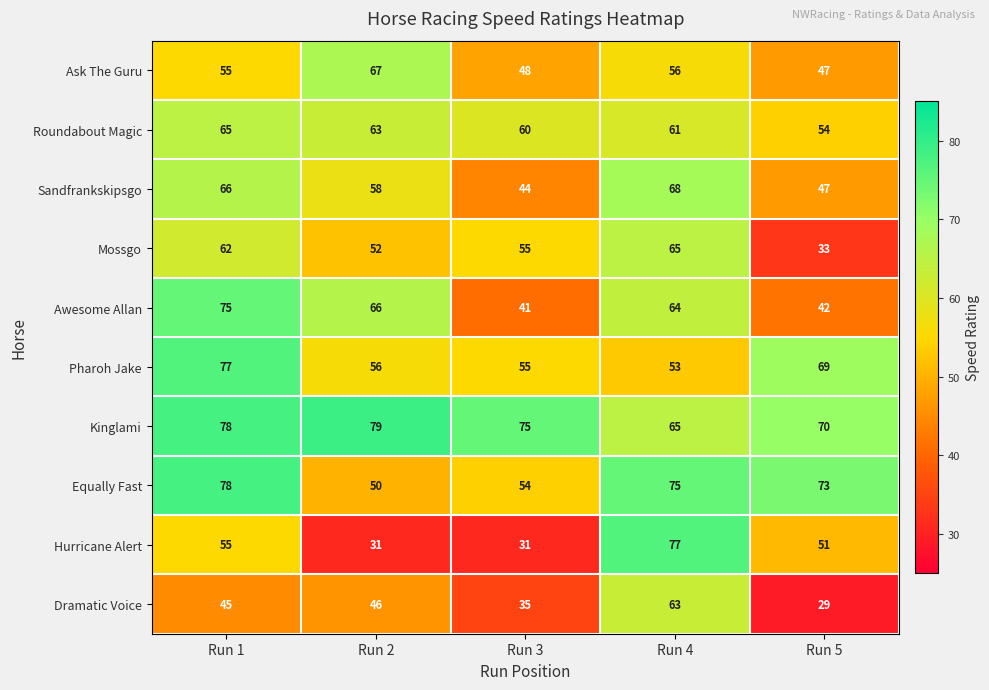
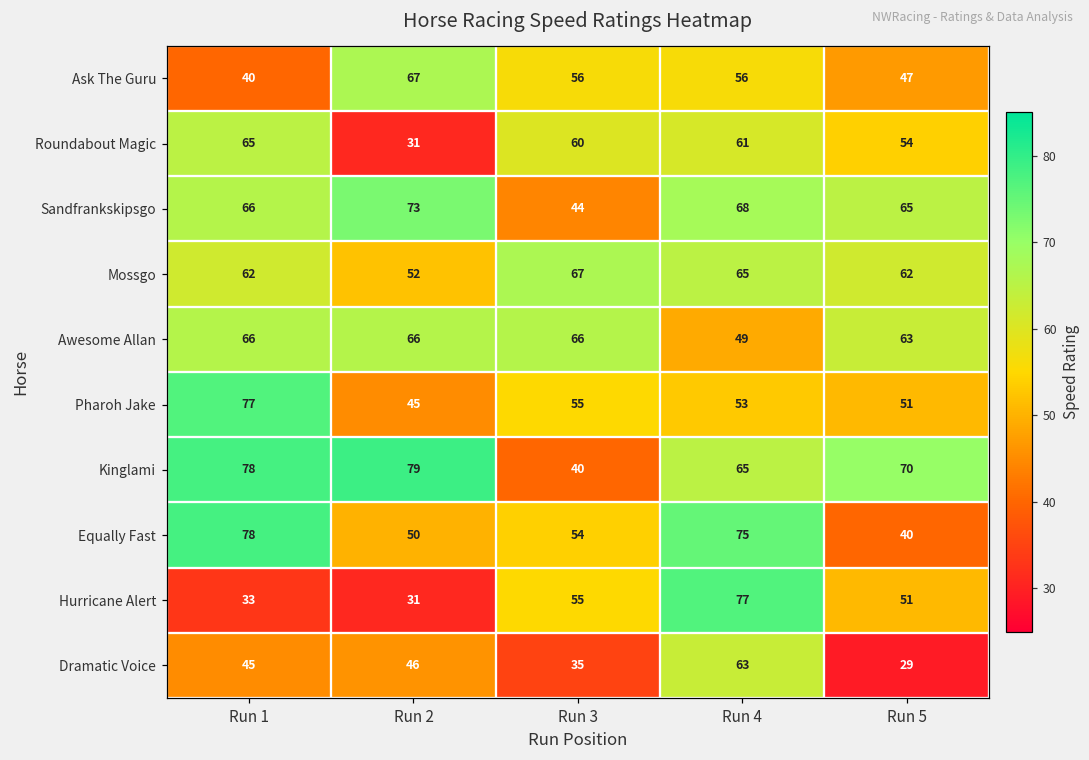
  {
    "Ask The Guru": {
-     "Run 1": 55,
+     "Run 1": 40,
      "Run 2": 67,
-     "Run 3": 48,
+     "Run 3": 56,
      "Run 4": 56,
      "Run 5": 47
    },
    "Roundabout Magic": {
      "Run 1": 65,
-     "Run 2": 63,
+     "Run 2": 31,
      "Run 3": 60,
      "Run 4": 61,
      "Run 5": 54
    },
    "Sandfrankskipsgo": {
      "Run 1": 66,
-     "Run 2": 58,
+     "Run 2": 73,
      "Run 3": 44,
      "Run 4": 68,
-     "Run 5": 47
+     "Run 5": 65
    },
    "Mossgo": {
      "Run 1": 62,
      "Run 2": 52,
-     "Run 3": 55,
+     "Run 3": 67,
      "Run 4": 65,
-     "Run 5": 33
+     "Run 5": 62
    },
    "Awesome Allan": {
-     "Run 1": 75,
+     "Run 1": 66,
      "Run 2": 66,
-     "Run 3": 41,
-     "Run 4": 64,
-     "Run 5": 42
+     "Run 3": 66,
+     "Run 4": 49,
+     "Run 5": 63
    },
    "Pharoh Jake": {
      "Run 1": 77,
-     "Run 2": 56,
+     "Run 2": 45,
      "Run 3": 55,
      "Run 4": 53,
-     "Run 5": 69
+     "Run 5": 51
    },
    "Kinglami": {
      "Run 1": 78,
      "Run 2": 79,
-     "Run 3": 75,
+     "Run 3": 40,
      "Run 4": 65,
      "Run 5": 70
    },
    "Equally Fast": {
      "Run 1": 78,
      "Run 2": 50,
      "Run 3": 54,
      "Run 4": 75,
-     "Run 5": 73
+     "Run 5": 40
    },
    "Hurricane Alert": {
-     "Run 1": 55,
+     "Run 1": 33,
      "Run 2": 31,
-     "Run 3": 31,
+     "Run 3": 55,
      "Run 4": 77,
      "Run 5": 51
    },
    "Dramatic Voice": {
      "Run 1": 45,
      "Run 2": 46,
      "Run 3": 35,
      "Run 4": 63,
      "Run 5": 29
    }
  }
